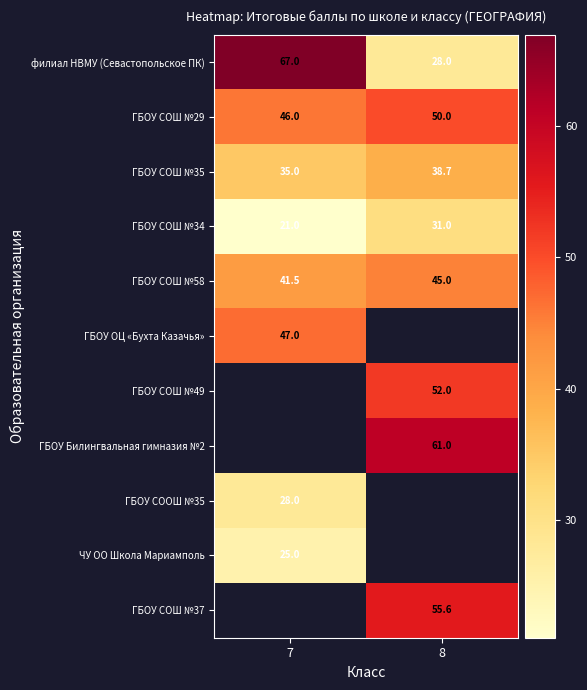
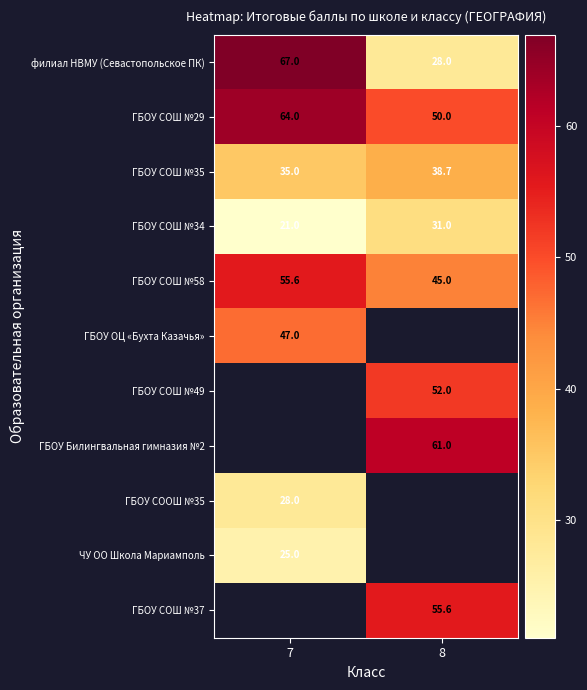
  {
    "филиал НВМУ (Севастопольское ПК)": {
      "7": 67.0,
      "8": 28.0
    },
    "ГБОУ СОШ №29": {
-     "7": 46.0,
+     "7": 64.0,
      "8": 50.0
    },
    "ГБОУ СОШ №35": {
      "7": 35.0,
      "8": 38.7
    },
    "ГБОУ СОШ №34": {
      "7": 21.0,
      "8": 31.0
    },
    "ГБОУ СОШ №58": {
-     "7": 41.5,
+     "7": 55.6,
      "8": 45.0
    },
    "ГБОУ ОЦ «Бухта Казачья»": {
      "7": 47.0
    },
    "ГБОУ СОШ №49": {
      "8": 52.0
    },
    "ГБОУ Билингвальная гимназия №2": {
      "8": 61.0
    },
    "ГБОУ СООШ №35": {
      "7": 28.0
    },
    "ЧУ ОО Школа Мариамполь": {
      "7": 25.0
    },
    "ГБОУ СОШ №37": {
      "8": 55.6
    }
  }
